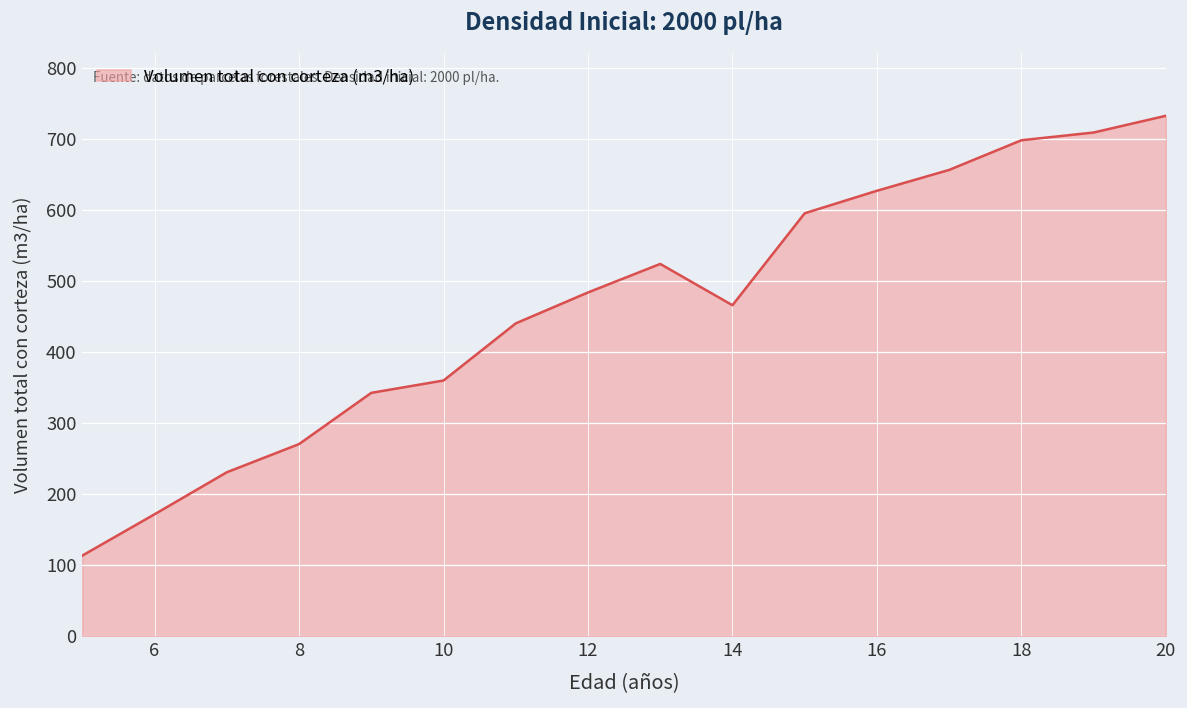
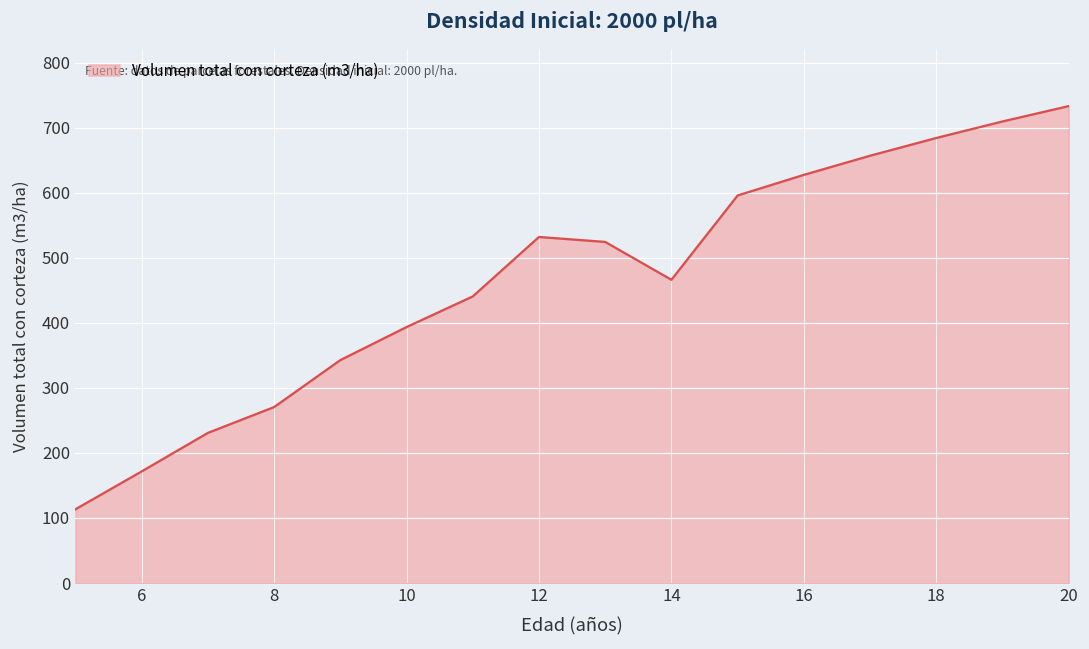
  {
    "6": 170,
    "8": 270,
-   "10": 360,
-   "12": 480,
+   "10": 390,
+   "12": 530,
    "14": 470,
    "16": 630,
-   "18": 700,
+   "18": 680,
    "20": 730
  }
